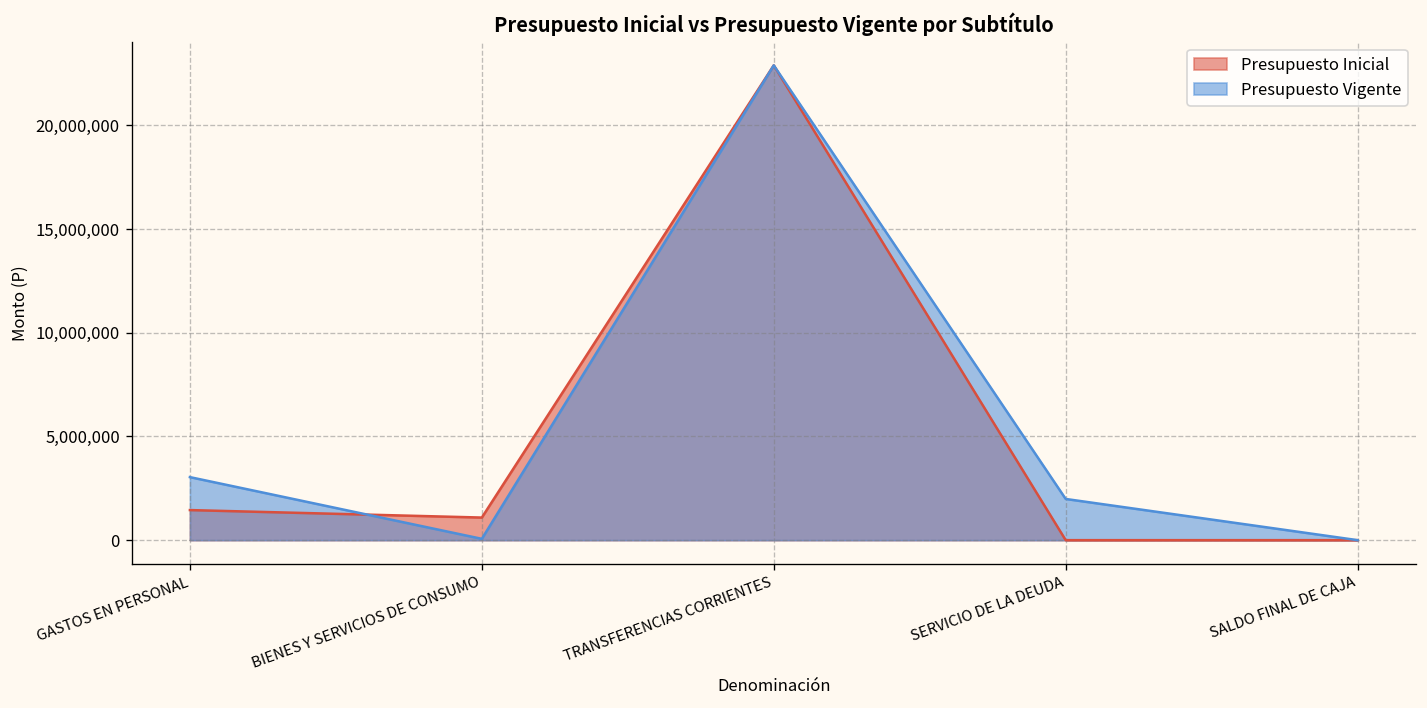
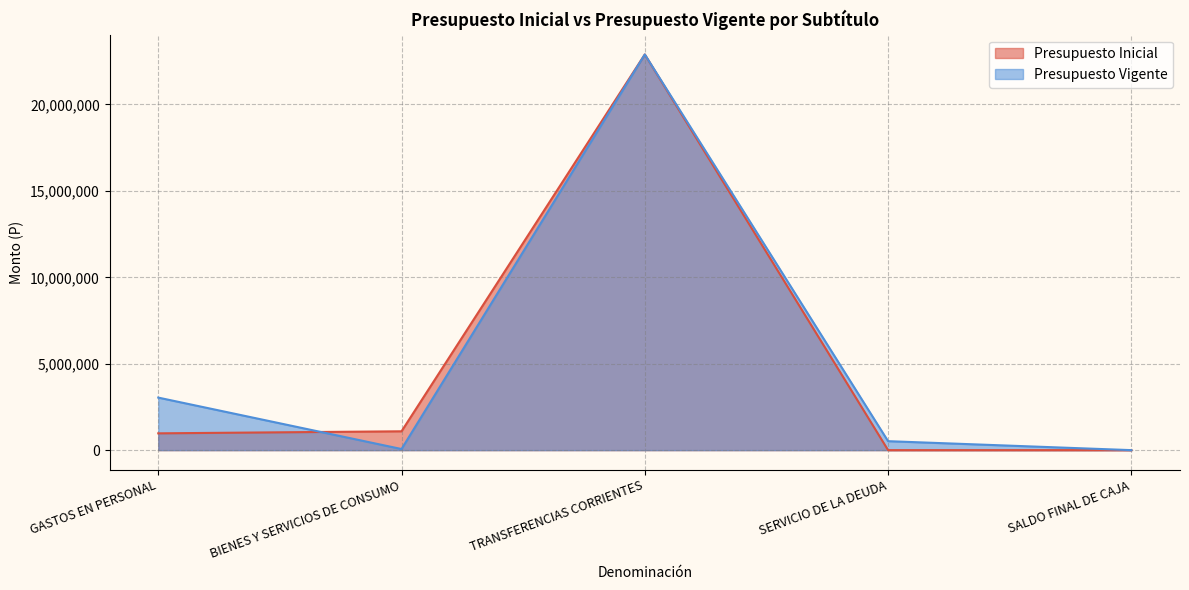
  {
    "Presupuesto Inicial": {
-     "GASTOS EN PERSONAL": "1,500,000",
+     "GASTOS EN PERSONAL": "1,000,000",
      "BIENES Y SERVICIOS DE CONSUMO": "1,100,000",
      "SERVICIO DE LA DEUDA": "0"
    },
    "Presupuesto Vigente": {
      "GASTOS EN PERSONAL": "3,000,000",
      "BIENES Y SERVICIOS DE CONSUMO": "100,000",
-     "SERVICIO DE LA DEUDA": "2,000,000"
+     "SERVICIO DE LA DEUDA": "500,000"
    }
  }
